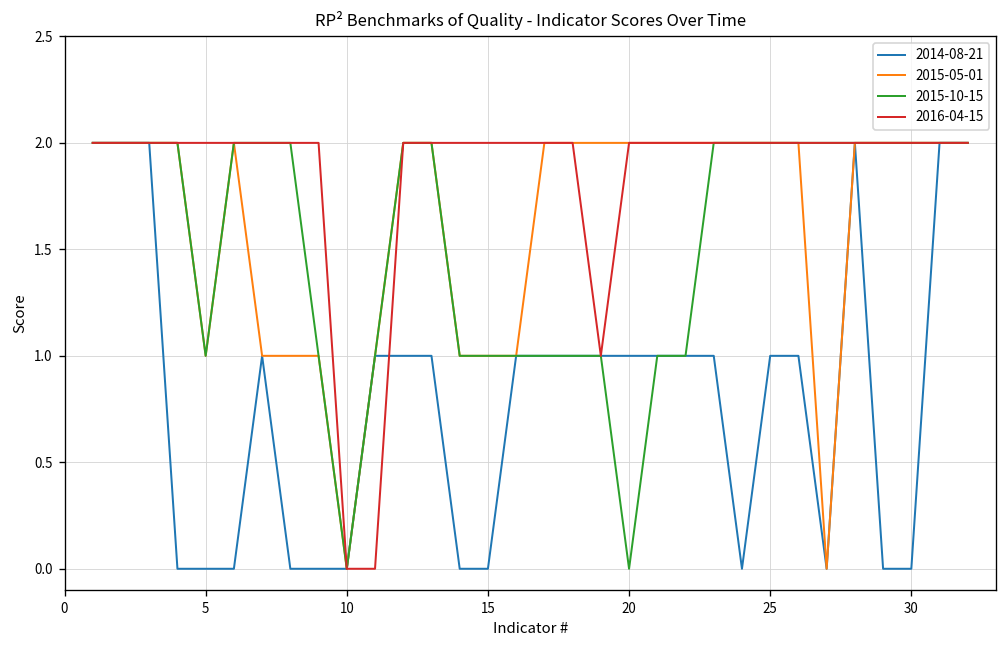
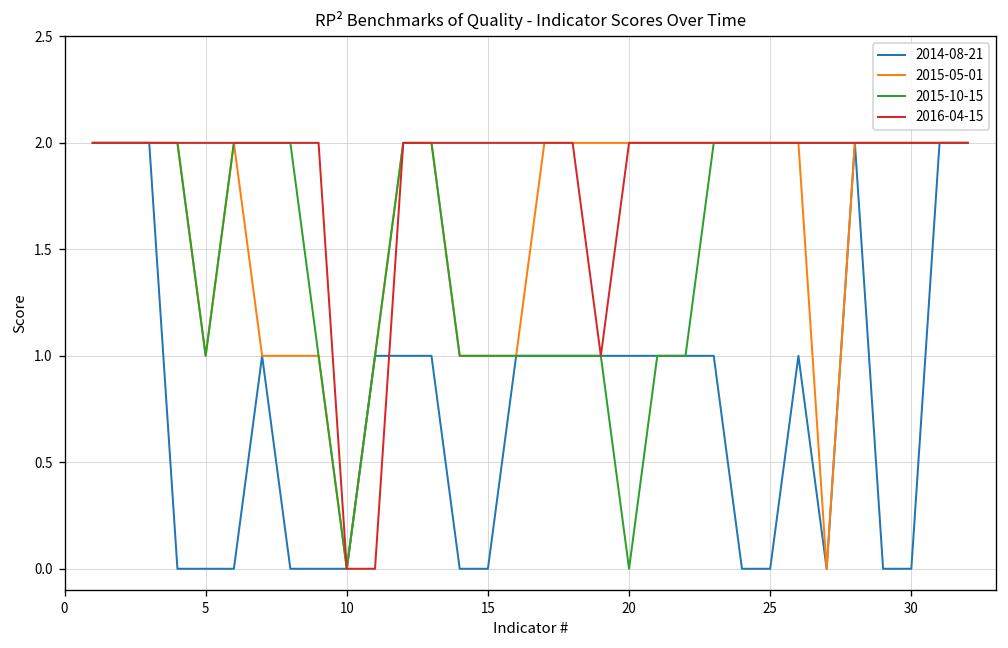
  {
    "2014-08-21": {
      "5": 0,
      "15": 0,
      "20": 1,
-     "25": 1,
+     "25": 0,
      "30": 0
    },
    "2015-10-15": {
      "20": 0
    },
    "2016-04-15": {
      "5": 2,
      "15": 2
    }
  }
